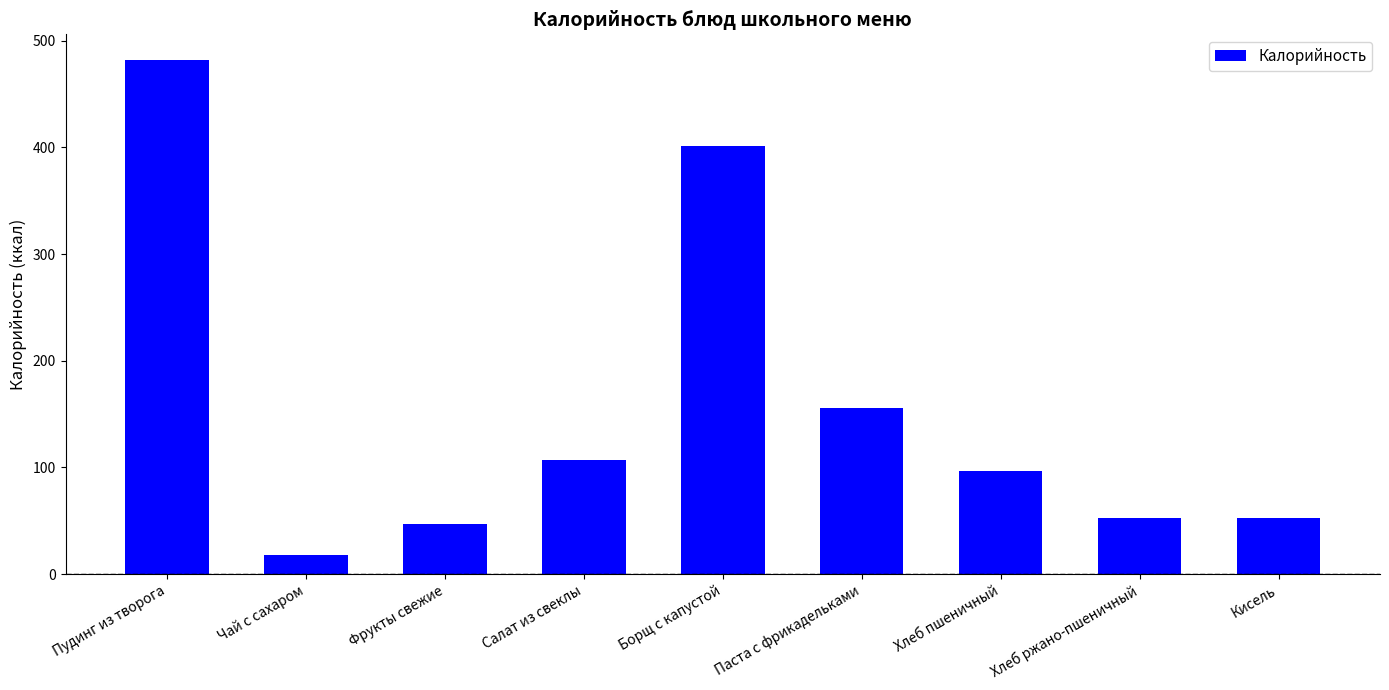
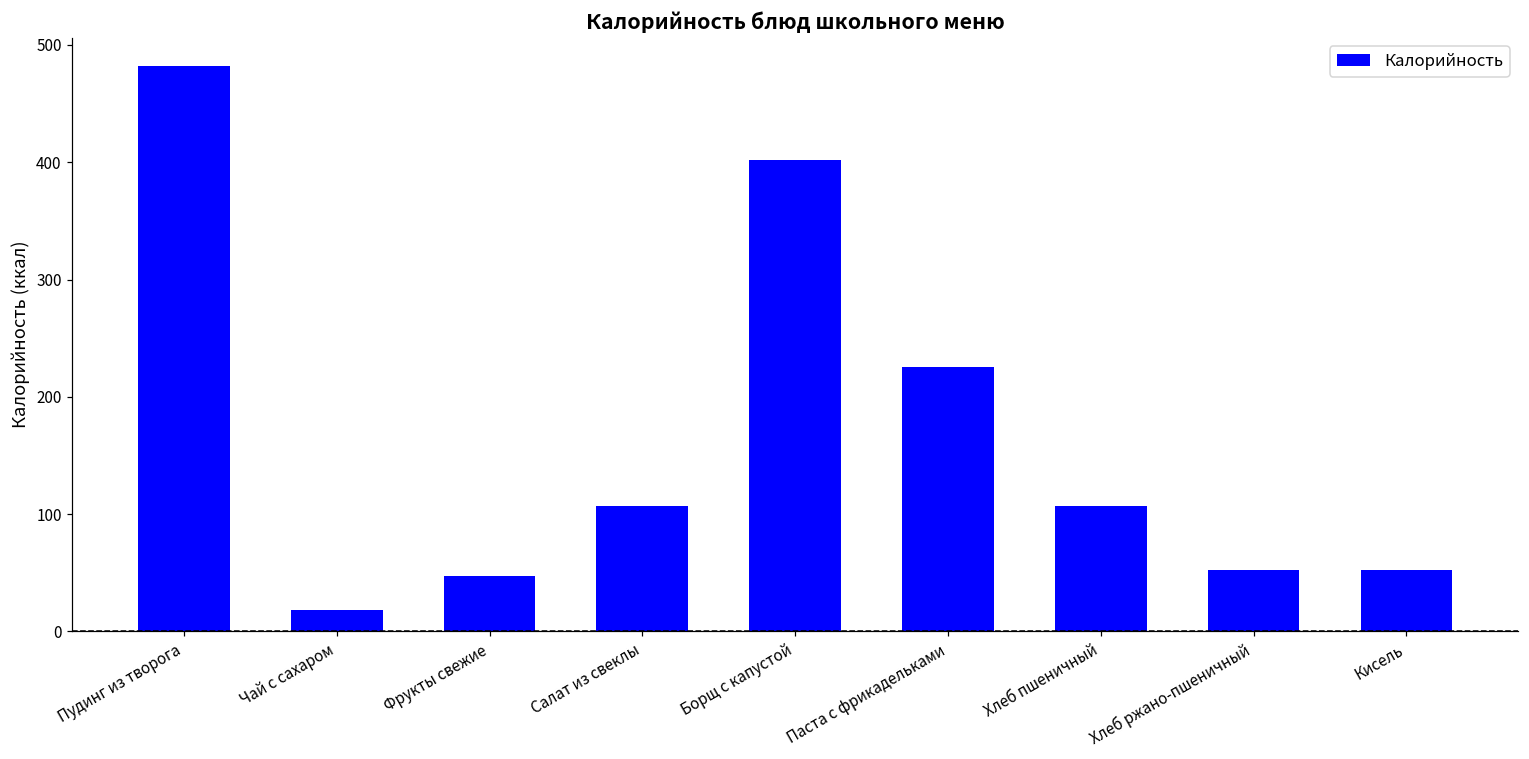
  {
    "Пудинг из творога": 482,
    "Чай с сахаром": 18,
    "Фрукты свежие": 47,
    "Салат из свеклы": 107,
    "Борщ с капустой": 402,
-   "Паста с фрикадельками": 156,
-   "Хлеб пшеничный": 97,
+   "Паста с фрикадельками": 226,
+   "Хлеб пшеничный": 107,
    "Хлеб ржано-пшеничный": 53,
    "Кисель": 53
  }
